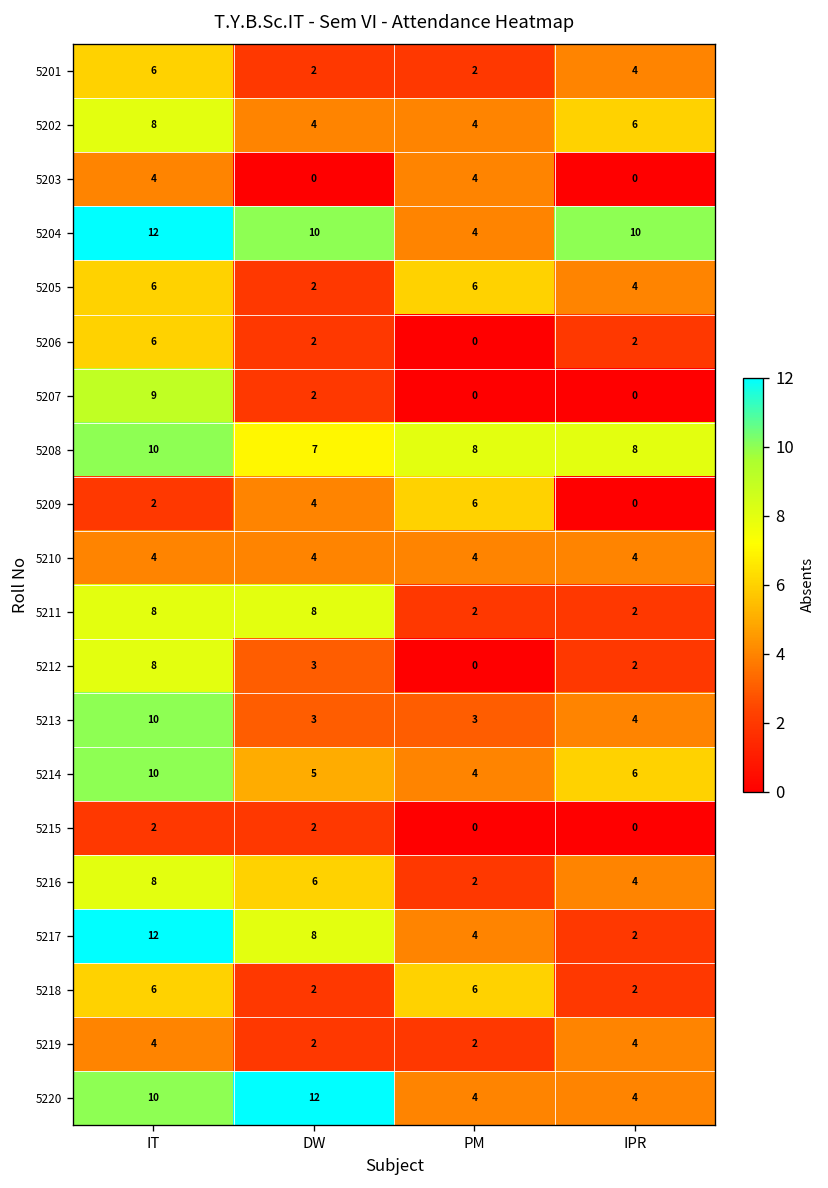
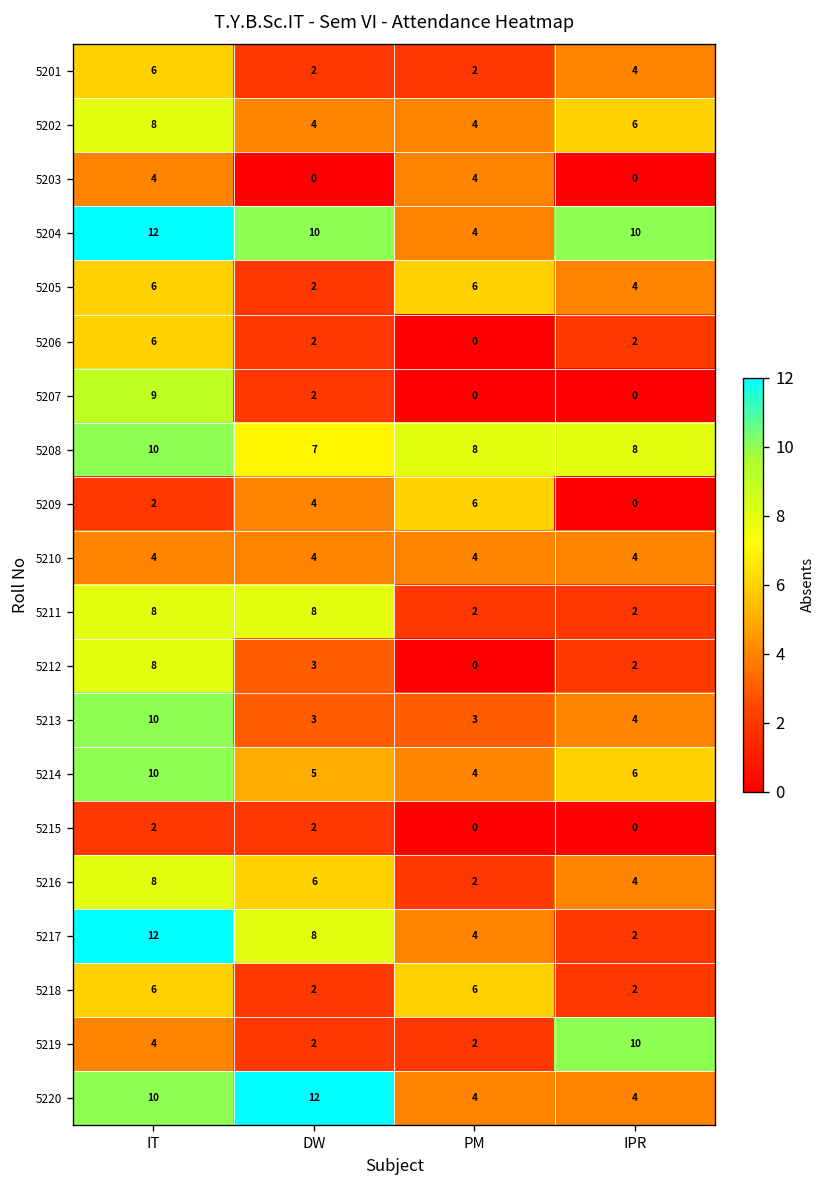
  {
    "5201": {
      "IT": 6,
      "DW": 2,
      "PM": 2,
      "IPR": 4
    },
    "5202": {
      "IT": 8,
      "DW": 4,
      "PM": 4,
      "IPR": 6
    },
    "5203": {
      "IT": 4,
      "DW": 0,
      "PM": 4,
      "IPR": 0
    },
    "5204": {
      "IT": 12,
      "DW": 10,
      "PM": 4,
      "IPR": 10
    },
    "5205": {
      "IT": 6,
      "DW": 2,
      "PM": 6,
      "IPR": 4
    },
    "5206": {
      "IT": 6,
      "DW": 2,
      "PM": 0,
      "IPR": 2
    },
    "5207": {
      "IT": 9,
      "DW": 2,
      "PM": 0,
      "IPR": 0
    },
    "5208": {
      "IT": 10,
      "DW": 7,
      "PM": 8,
      "IPR": 8
    },
    "5209": {
      "IT": 2,
      "DW": 4,
      "PM": 6,
      "IPR": 0
    },
    "5210": {
      "IT": 4,
      "DW": 4,
      "PM": 4,
      "IPR": 4
    },
    "5211": {
      "IT": 8,
      "DW": 8,
      "PM": 2,
      "IPR": 2
    },
    "5212": {
      "IT": 8,
      "DW": 3,
      "PM": 0,
      "IPR": 2
    },
    "5213": {
      "IT": 10,
      "DW": 3,
      "PM": 3,
      "IPR": 4
    },
    "5214": {
      "IT": 10,
      "DW": 5,
      "PM": 4,
      "IPR": 6
    },
    "5215": {
      "IT": 2,
      "DW": 2,
      "PM": 0,
      "IPR": 0
    },
    "5216": {
      "IT": 8,
      "DW": 6,
      "PM": 2,
      "IPR": 4
    },
    "5217": {
      "IT": 12,
      "DW": 8,
      "PM": 4,
      "IPR": 2
    },
    "5218": {
      "IT": 6,
      "DW": 2,
      "PM": 6,
      "IPR": 2
    },
    "5219": {
      "IT": 4,
      "DW": 2,
      "PM": 2,
-     "IPR": 4
+     "IPR": 10
    },
    "5220": {
      "IT": 10,
      "DW": 12,
      "PM": 4,
      "IPR": 4
    }
  }
